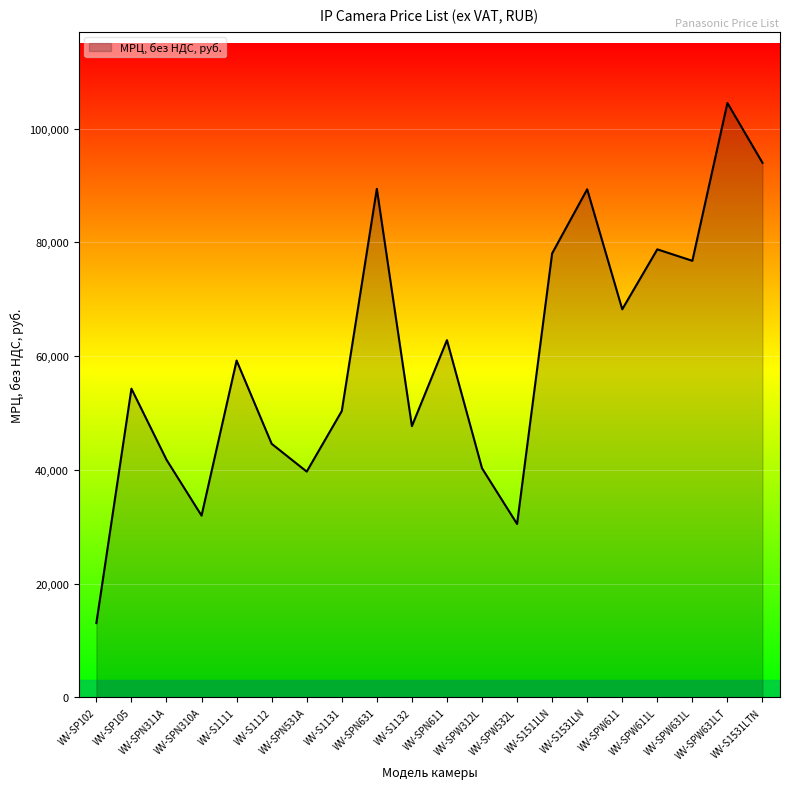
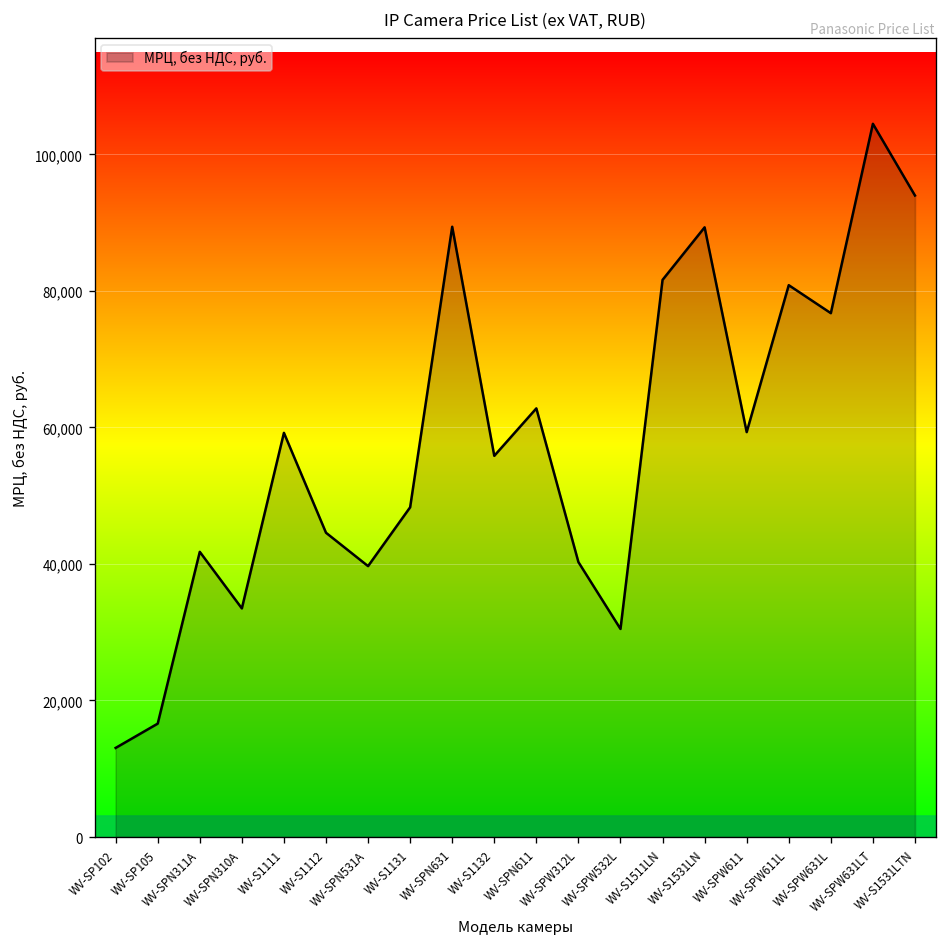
  {
    "WV-SP102": "13,000",
-   "WV-SP105": "54,000",
+   "WV-SP105": "17,000",
    "WV-SPN311A": "42,000",
-   "WV-SPN310A": "32,000",
+   "WV-SPN310A": "33,000",
    "WV-S1111": "59,000",
    "WV-S1112": "45,000",
    "WV-SPN531A": "40,000",
-   "WV-S1131": "50,000",
+   "WV-S1131": "48,000",
    "WV-SPN631": "89,000",
-   "WV-S1132": "48,000",
+   "WV-S1132": "56,000",
    "WV-SPN611": "63,000",
    "WV-SPW312L": "40,000",
    "WV-SPW532L": "30,000",
-   "WV-S1511LN": "78,000",
+   "WV-S1511LN": "82,000",
    "WV-S1531LN": "89,000",
-   "WV-SPW611": "68,000",
-   "WV-SPW611L": "79,000",
+   "WV-SPW611": "59,000",
+   "WV-SPW611L": "81,000",
    "WV-SPW631L": "77,000",
    "WV-SPW631LT": "104,000",
    "WV-S1531LTN": "94,000"
  }
